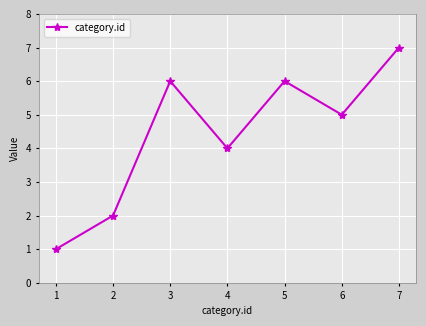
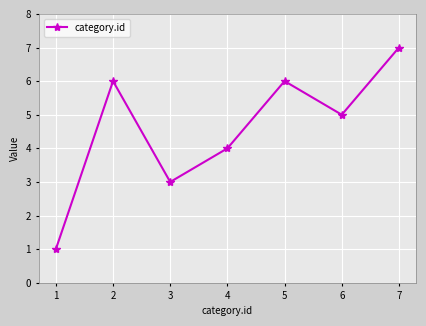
  {
    "1": 1,
-   "2": 2,
-   "3": 6,
+   "2": 6,
+   "3": 3,
    "4": 4,
    "5": 6,
    "6": 5,
    "7": 7
  }
